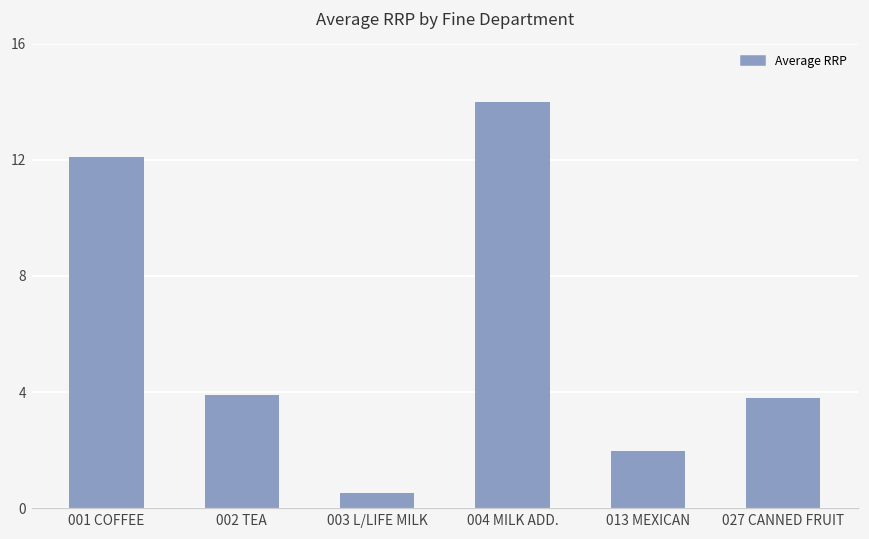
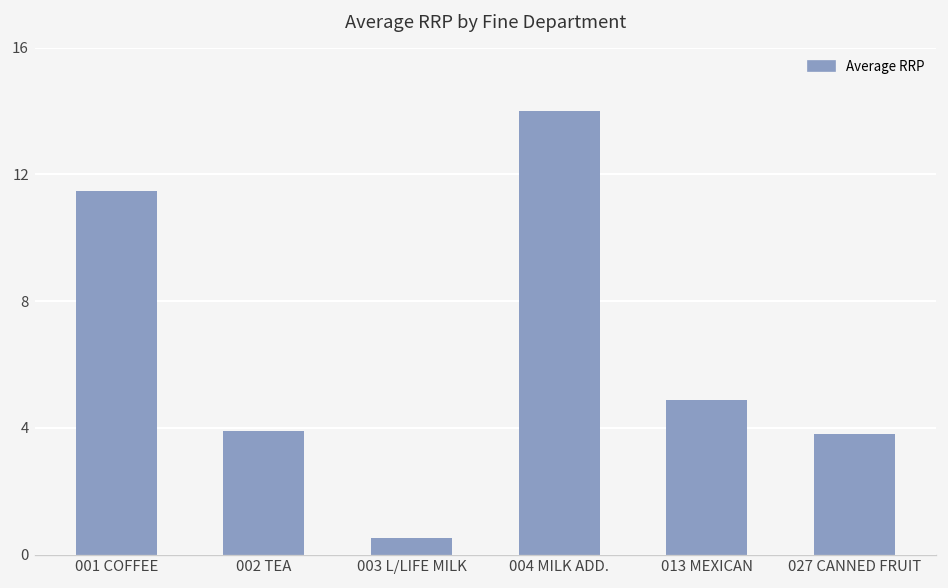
  {
-   "001 COFFEE": 12.1,
+   "001 COFFEE": 11.5,
    "002 TEA": 3.9,
    "003 L/LIFE MILK": 0.5,
    "004 MILK ADD.": 14.0,
-   "013 MEXICAN": 2.0,
+   "013 MEXICAN": 4.9,
    "027 CANNED FRUIT": 3.8
  }
